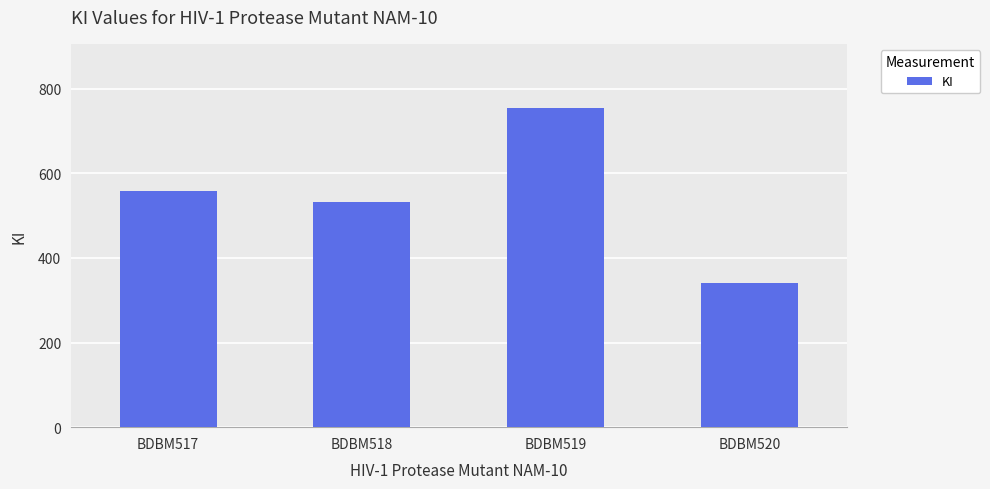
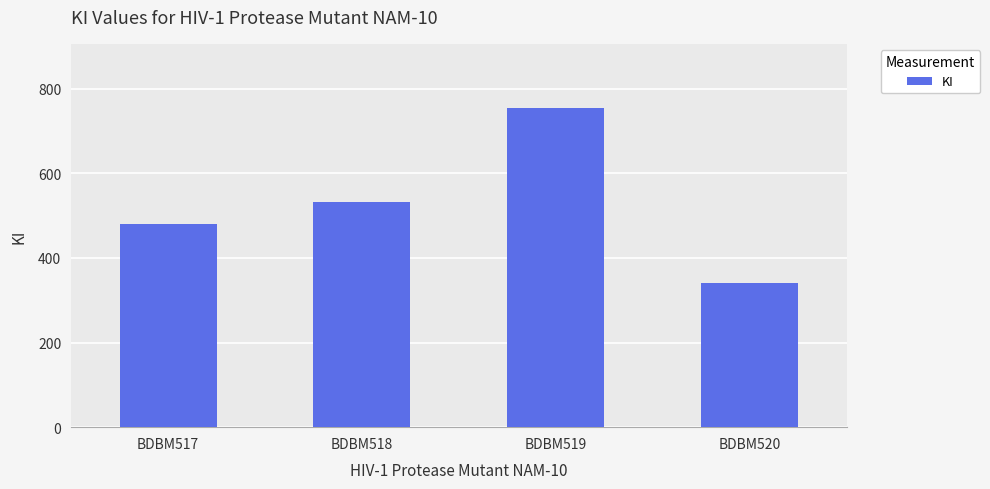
  {
-   "BDBM517": 560,
+   "BDBM517": 480,
    "BDBM518": 530,
    "BDBM519": 760,
    "BDBM520": 340
  }
